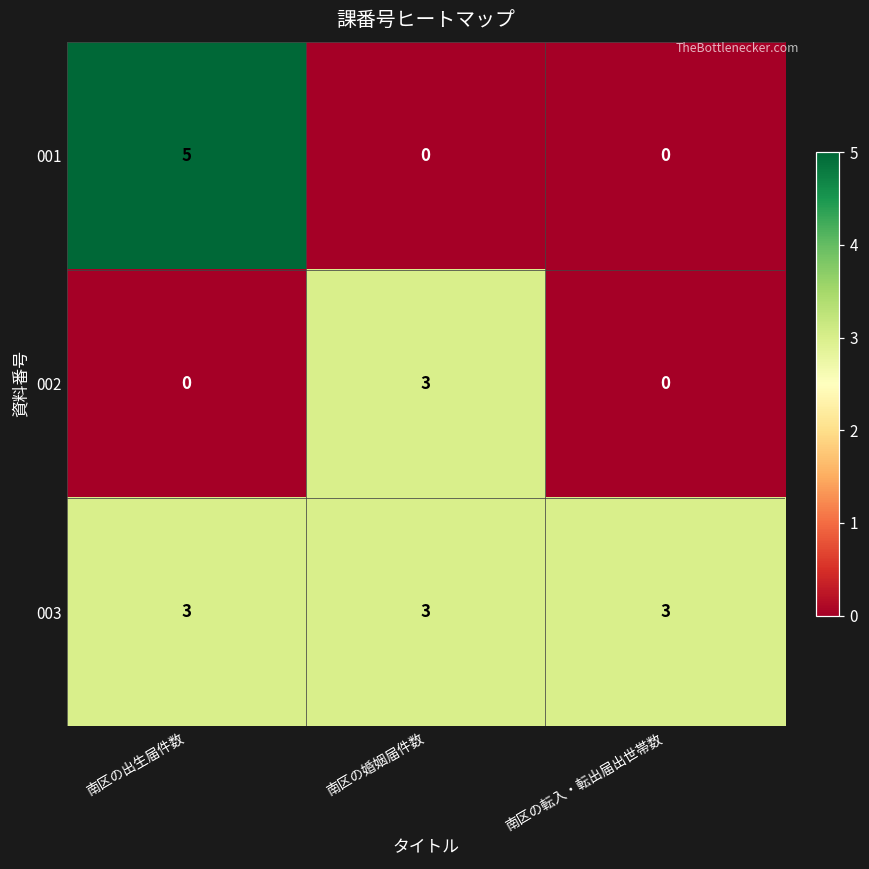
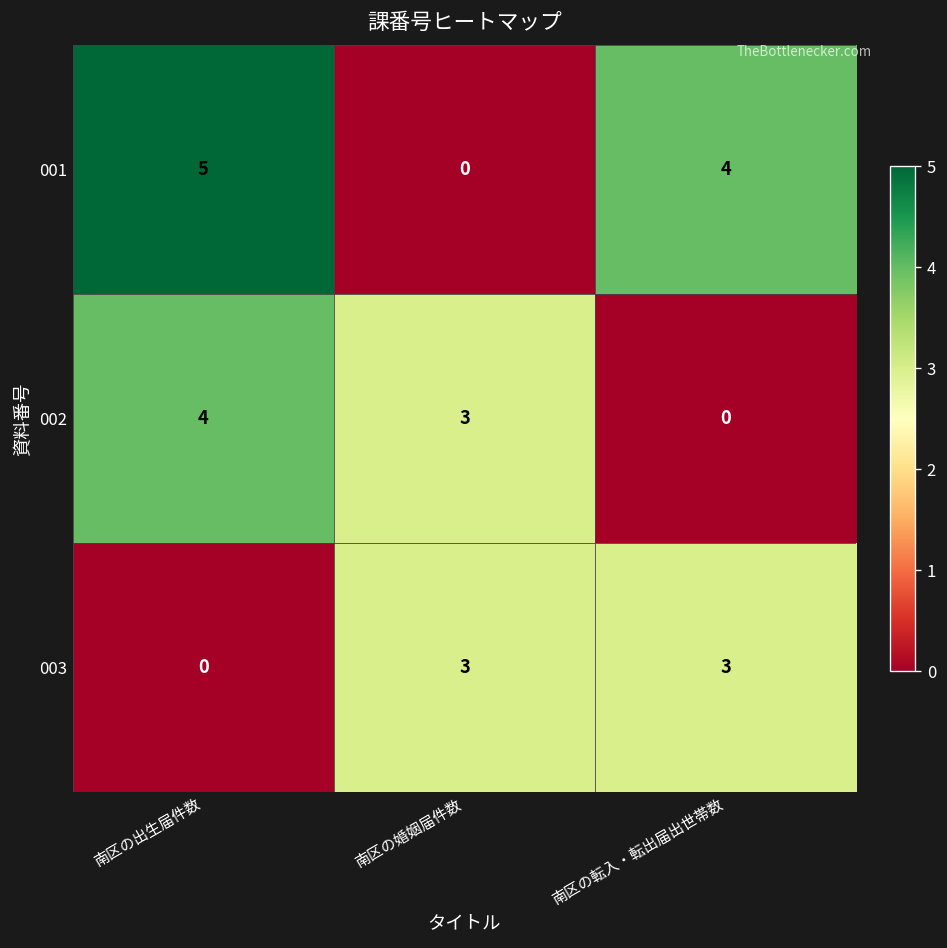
  {
    "001": {
      "南区の出生届件数": 5,
      "南区の婚姻届件数": 0,
-     "南区の転入・転出届出世帯数": 0
+     "南区の転入・転出届出世帯数": 4
    },
    "002": {
-     "南区の出生届件数": 0,
+     "南区の出生届件数": 4,
      "南区の婚姻届件数": 3,
      "南区の転入・転出届出世帯数": 0
    },
    "003": {
-     "南区の出生届件数": 3,
+     "南区の出生届件数": 0,
      "南区の婚姻届件数": 3,
      "南区の転入・転出届出世帯数": 3
    }
  }
